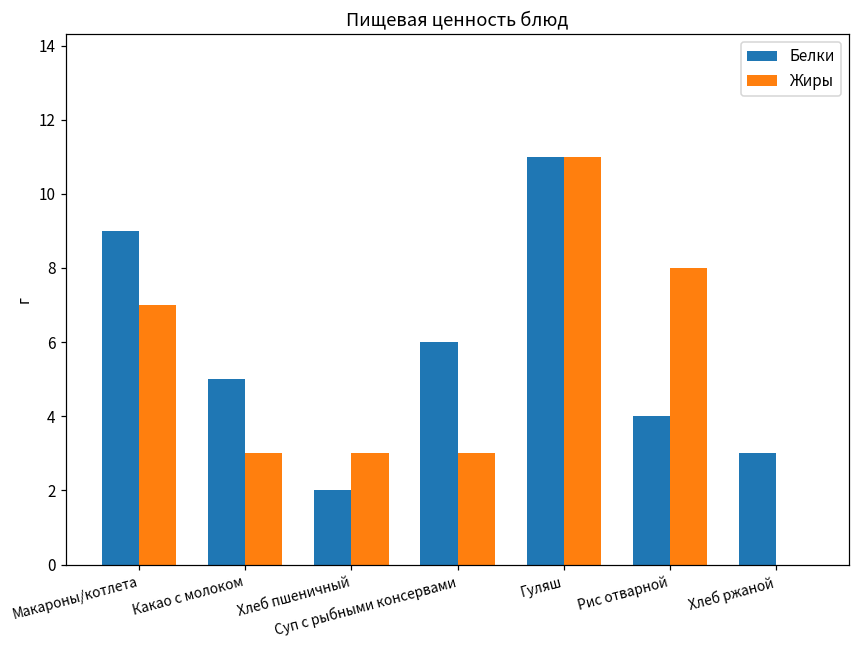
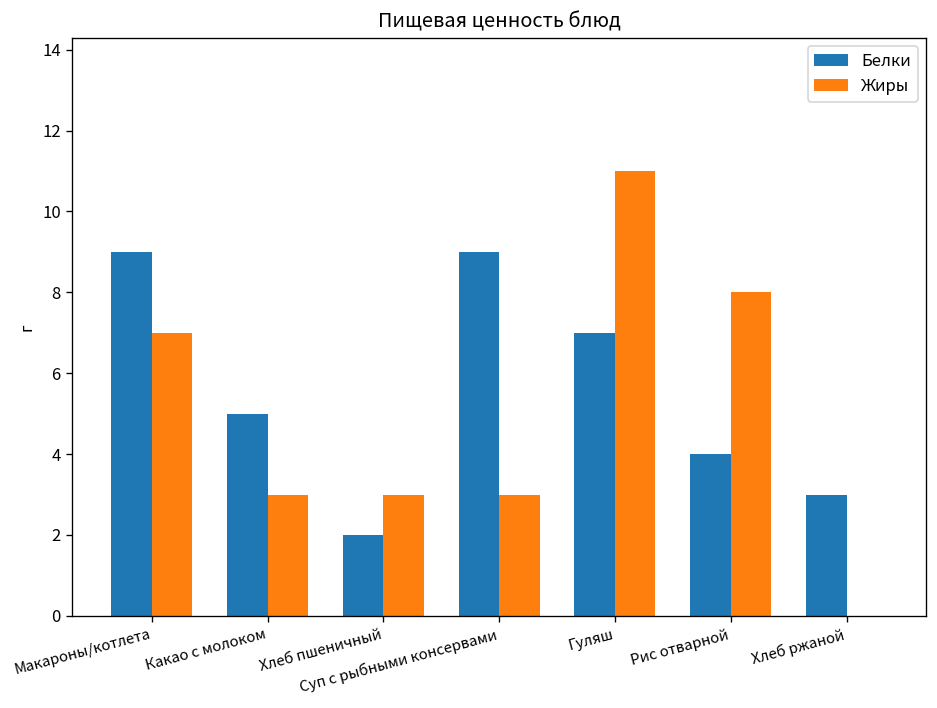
  {
    "Белки": {
      "Макароны/котлета": 9,
      "Какао с молоком": 5,
      "Хлеб пшеничный": 2,
-     "Суп с рыбными консервами": 6,
-     "Гуляш": 11,
+     "Суп с рыбными консервами": 9,
+     "Гуляш": 7,
      "Рис отварной": 4,
      "Хлеб ржаной": 3
    },
    "Жиры": {
      "Макароны/котлета": 7,
      "Какао с молоком": 3,
      "Хлеб пшеничный": 3,
      "Суп с рыбными консервами": 3,
      "Гуляш": 11,
      "Рис отварной": 8,
      "Хлеб ржаной": 0
    }
  }
